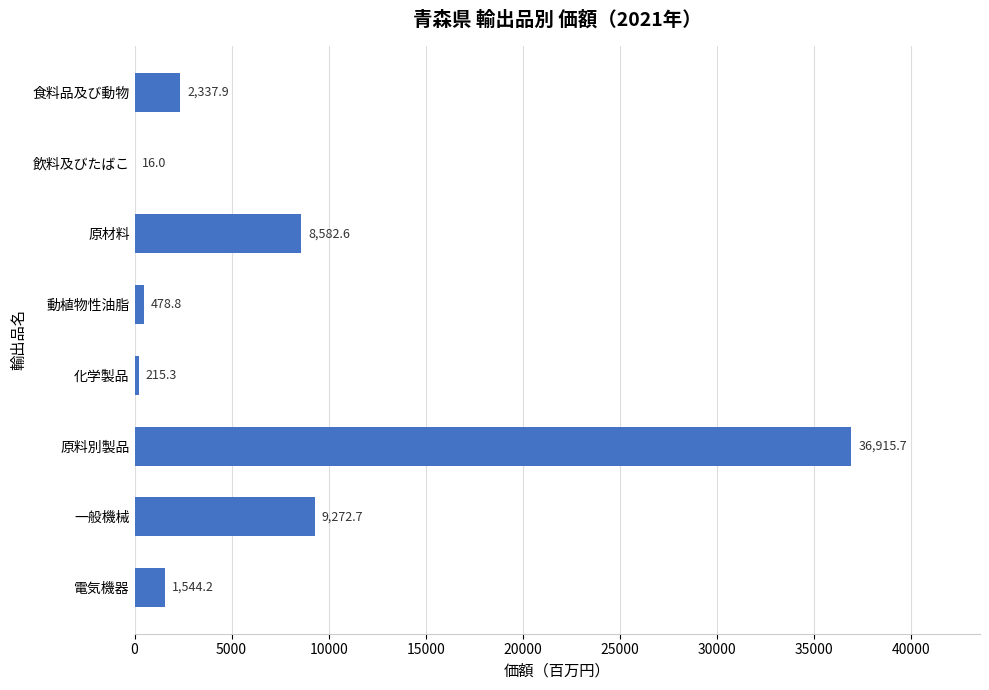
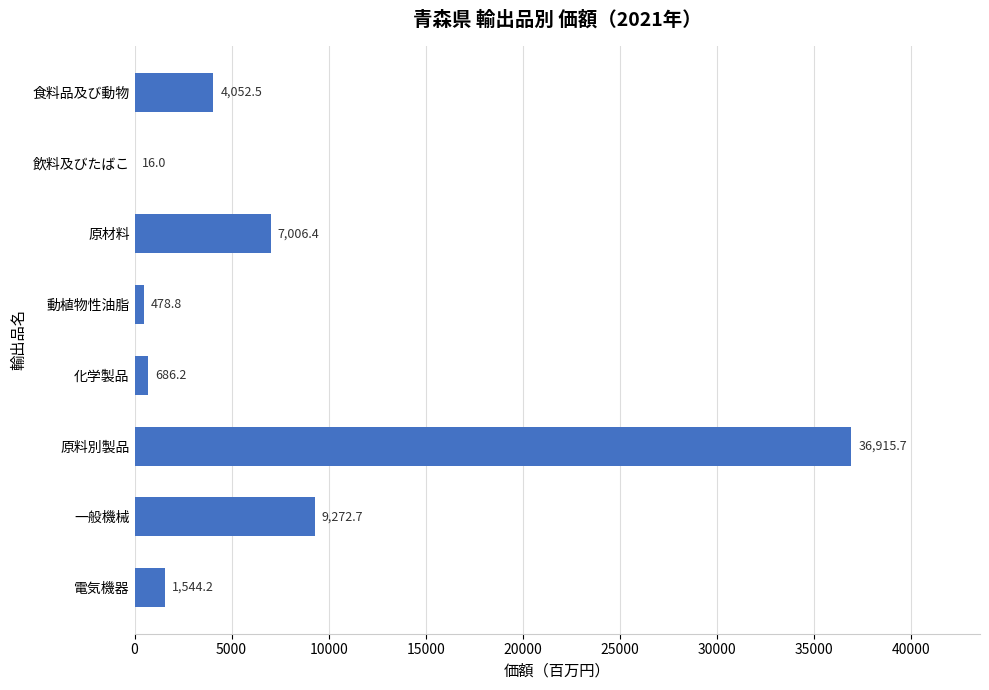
  {
-   "食料品及び動物": "2,337.9",
+   "食料品及び動物": "4,052.5",
    "飲料及びたばこ": "16.0",
-   "原材料": "8,582.6",
+   "原材料": "7,006.4",
    "動植物性油脂": "478.8",
-   "化学製品": "215.3",
+   "化学製品": "686.2",
    "原料別製品": "36,915.7",
    "一般機械": "9,272.7",
    "電気機器": "1,544.2"
  }
